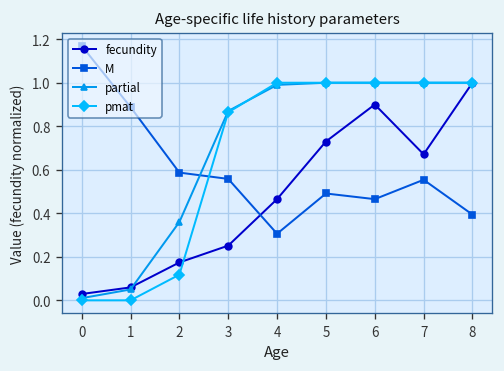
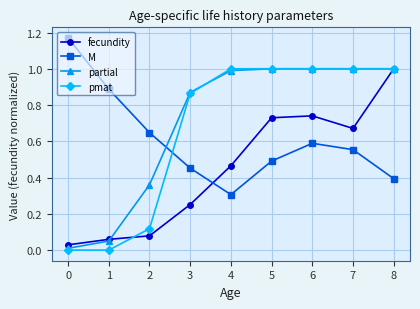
  {
    "fecundity": {
      "0": 0.03,
-     "2": 0.17,
+     "2": 0.08,
      "3": 0.25,
      "4": 0.47,
      "5": 0.73,
-     "6": 0.90,
+     "6": 0.74,
      "7": 0.67
    },
    "M": {
-     "2": 0.59,
-     "3": 0.56,
+     "2": 0.65,
+     "3": 0.45,
      "4": 0.31,
      "5": 0.49,
-     "6": 0.47,
+     "6": 0.59,
      "7": 0.55,
      "8": 0.39
    }
  }
